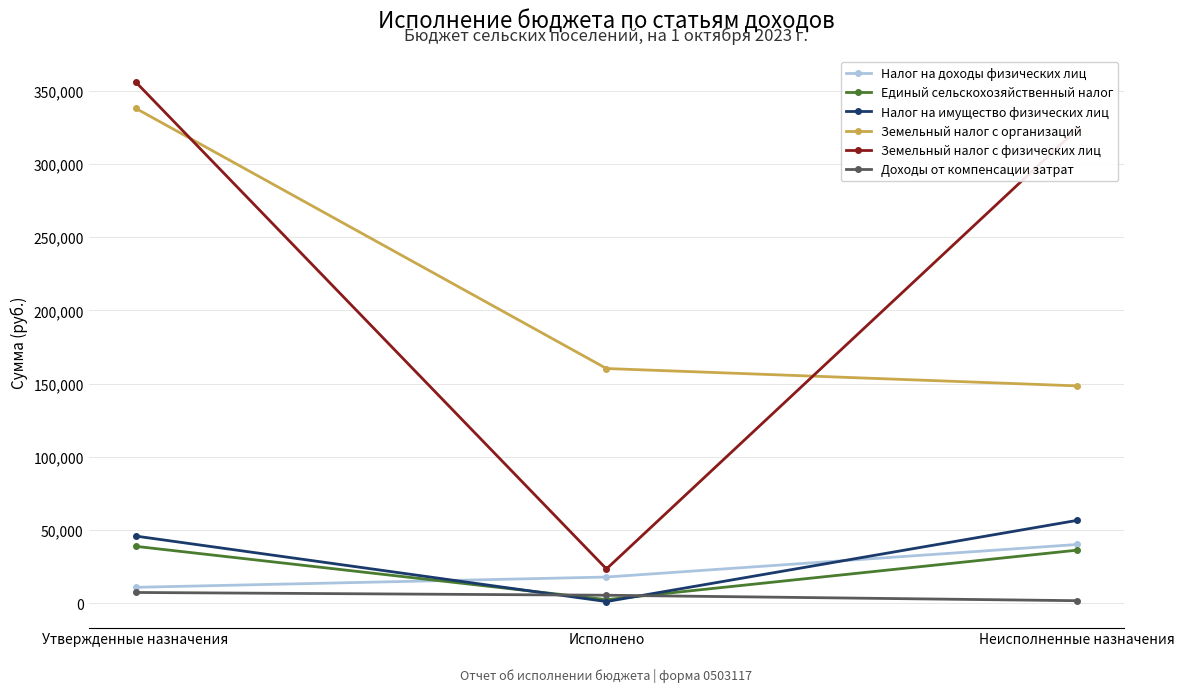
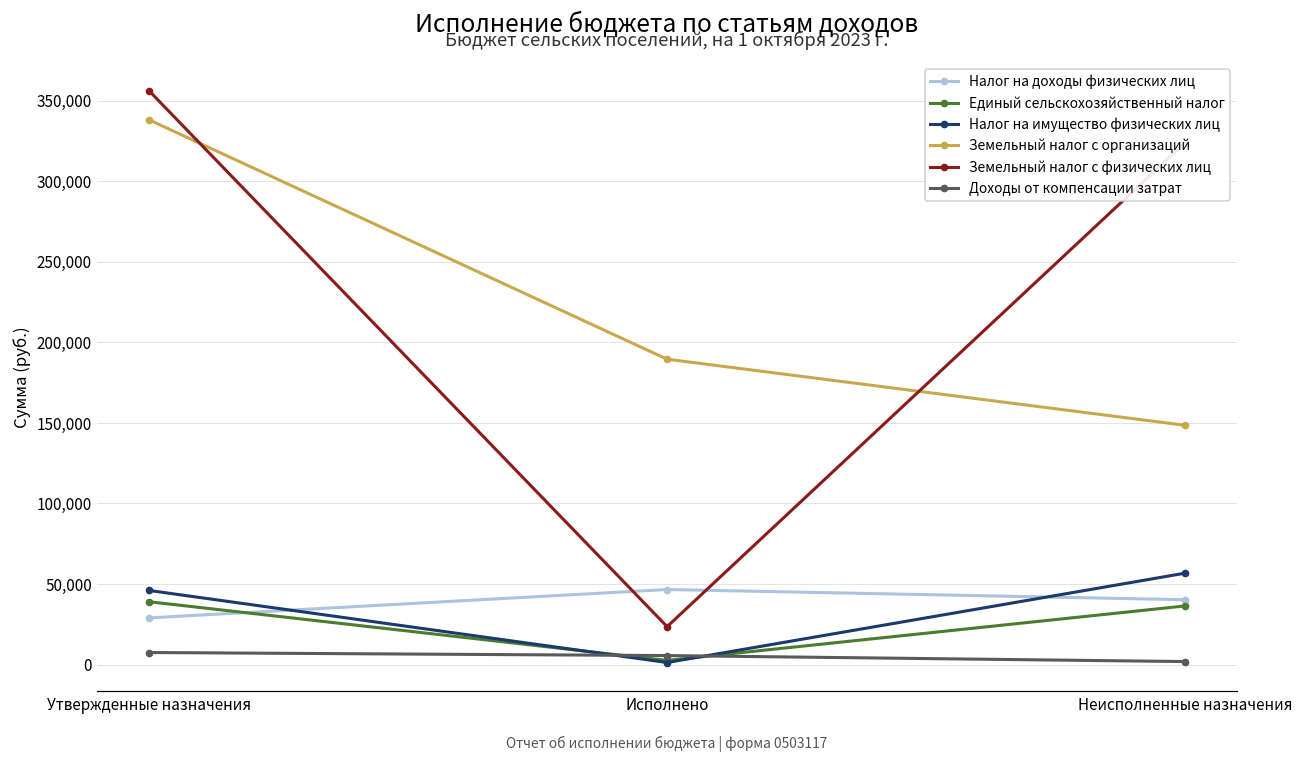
  {
    "Налог на доходы физических лиц": {
-     "Утвержденные назначения": "11,000",
-     "Исполнено": "18,000",
+     "Утвержденные назначения": "29,000",
+     "Исполнено": "47,000",
      "Неисполненные назначения": "40,000"
    },
    "Налог на имущество физических лиц": {
      "Утвержденные назначения": "46,000",
      "Неисполненные назначения": "57,000"
    },
    "Земельный налог с организаций": {
      "Утвержденные назначения": "338,000",
-     "Исполнено": "160,000",
+     "Исполнено": "190,000",
      "Неисполненные назначения": "148,000"
    },
    "Земельный налог с физических лиц": {
      "Утвержденные назначения": "356,000",
      "Исполнено": "24,000"
    }
  }
